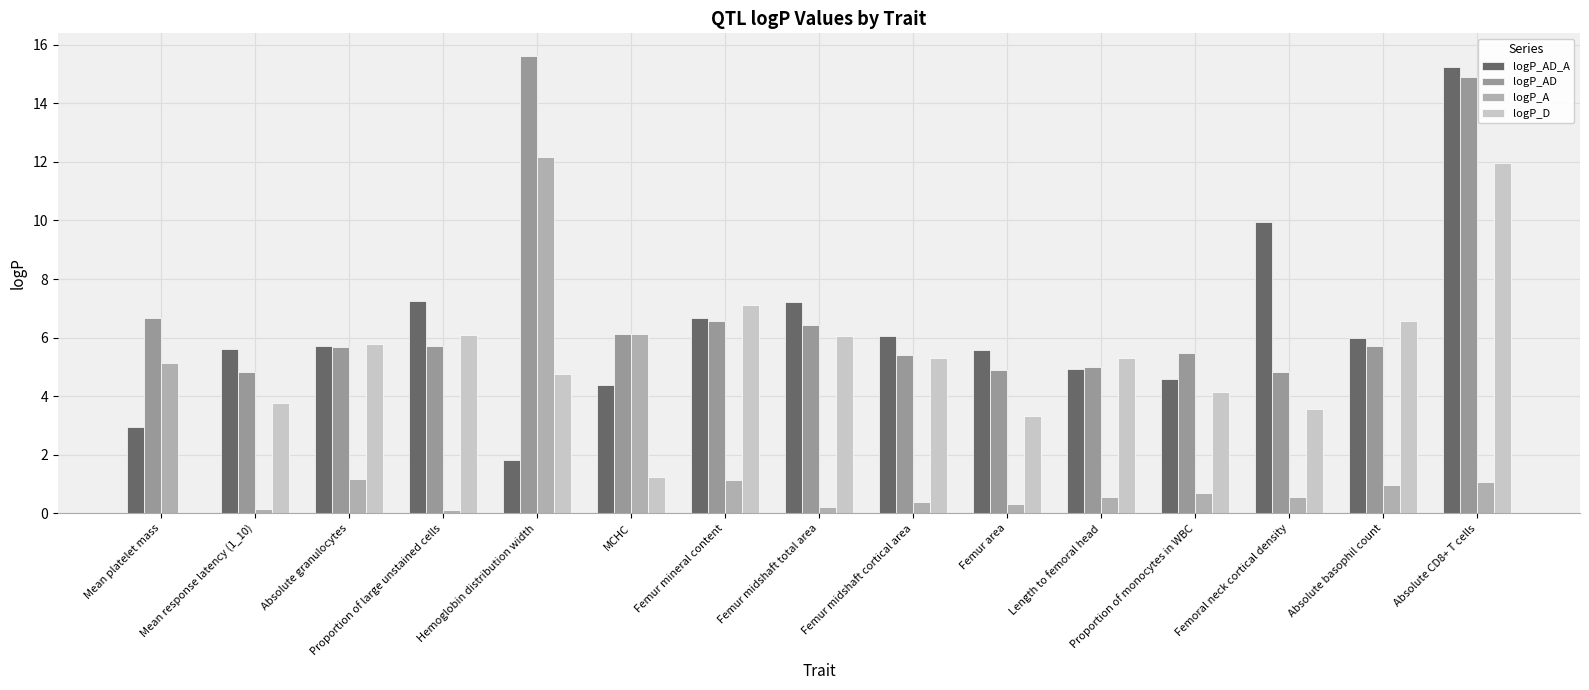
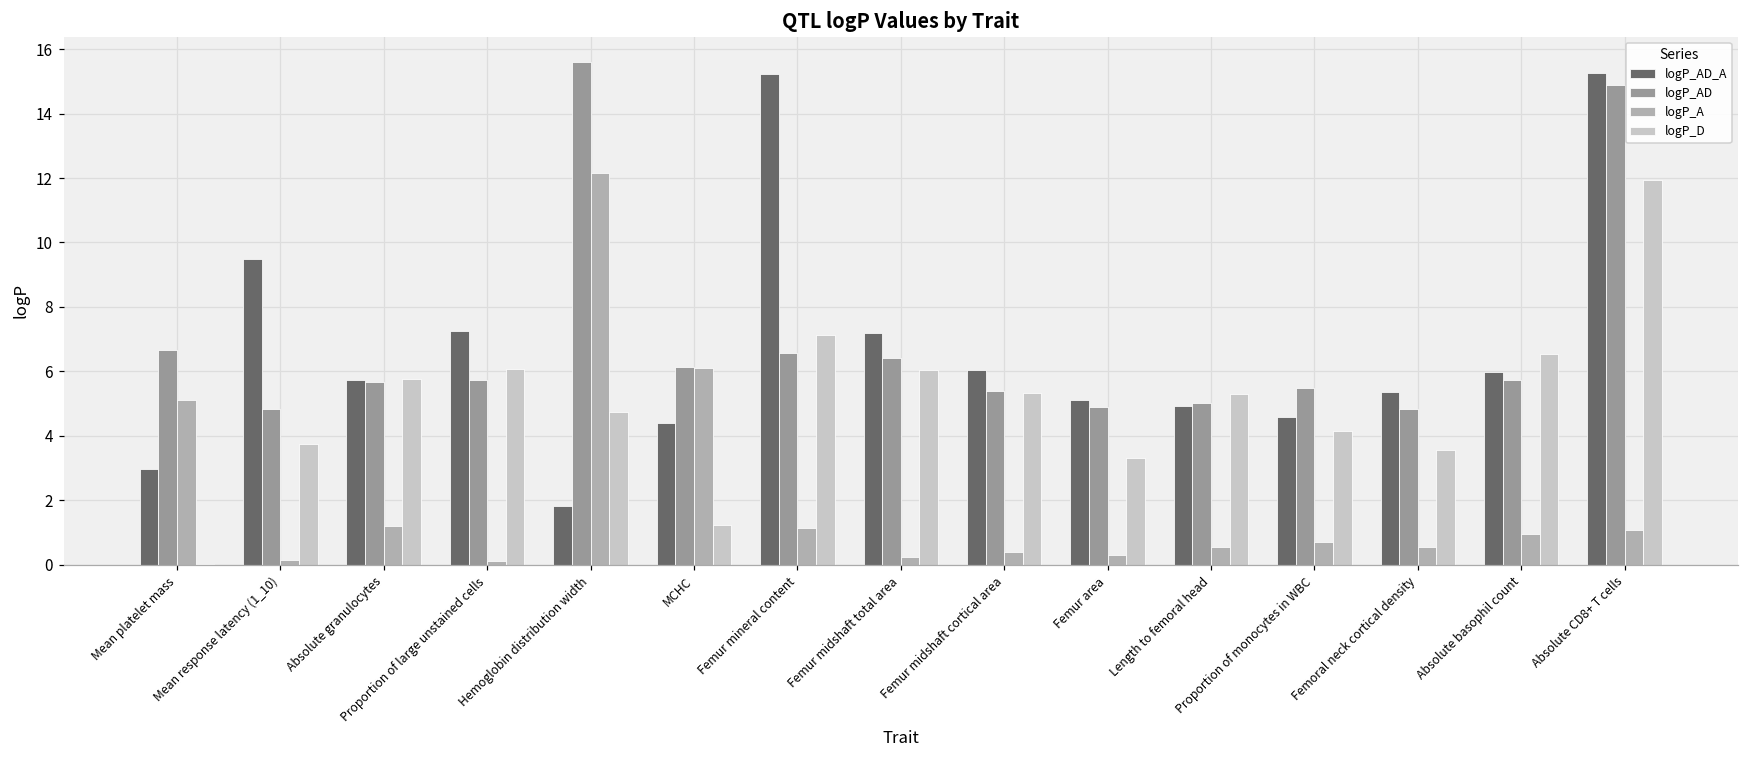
  {
    "logP_AD_A": {
      "Mean platelet mass": 3.0,
-     "Mean response latency (1_10)": 5.6,
+     "Mean response latency (1_10)": 9.5,
      "Absolute granulocytes": 5.7,
      "Proportion of large unstained cells": 7.2,
      "Hemoglobin distribution width": 1.8,
      "MCHC": 4.4,
-     "Femur mineral content": 6.7,
+     "Femur mineral content": 15.2,
      "Femur midshaft total area": 7.2,
      "Femur midshaft cortical area": 6.1,
-     "Femur area": 5.6,
+     "Femur area": 5.1,
      "Length to femoral head": 4.9,
      "Proportion of monocytes in WBC": 4.6,
-     "Femoral neck cortical density": 10.0,
+     "Femoral neck cortical density": 5.4,
      "Absolute basophil count": 6.0,
      "Absolute CD8+ T cells": 15.2
    }
  }
